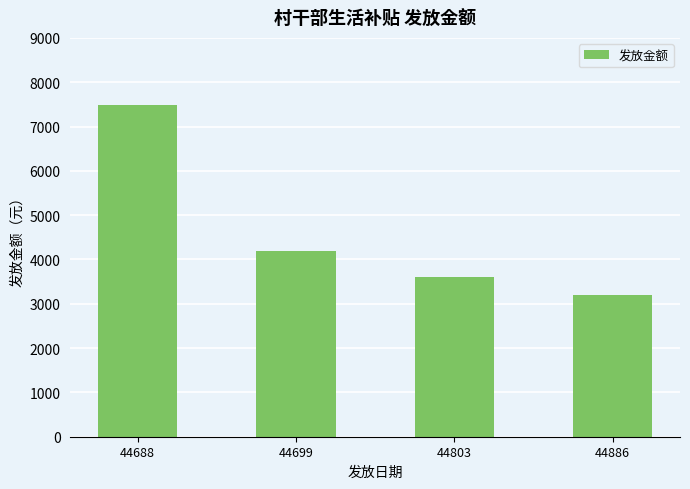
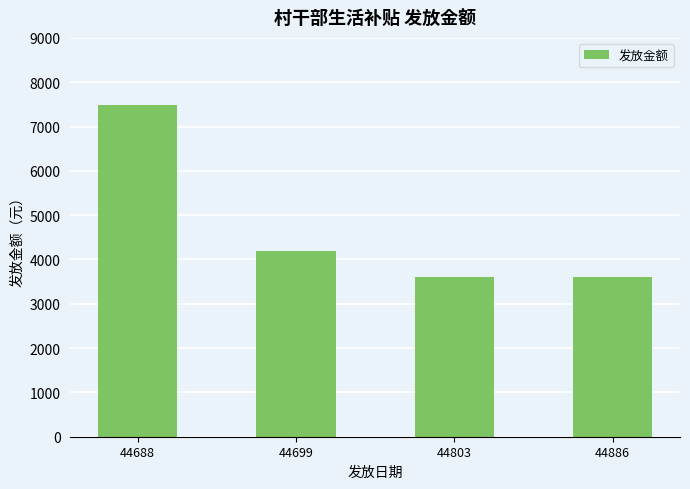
  {
    "44688": 7500,
    "44699": 4200,
    "44803": 3600,
-   "44886": 3200
+   "44886": 3600
  }
